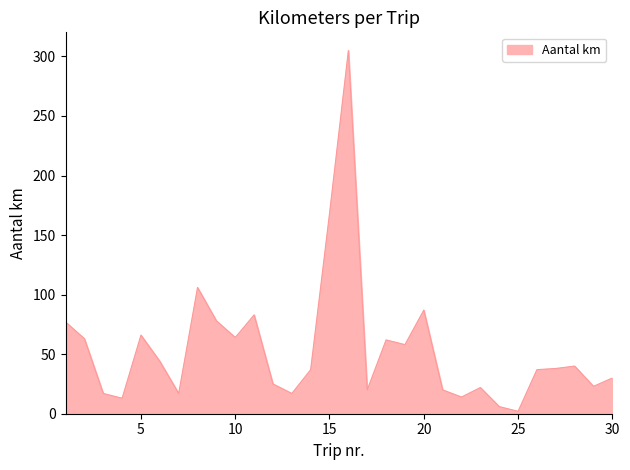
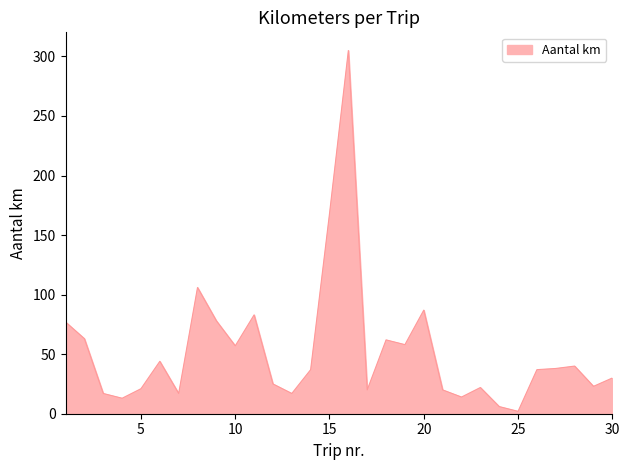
  {
-   "5": 66,
-   "10": 64,
+   "5": 21,
+   "10": 57,
    "15": 168,
    "20": 87,
    "25": 2,
    "30": 30
  }
